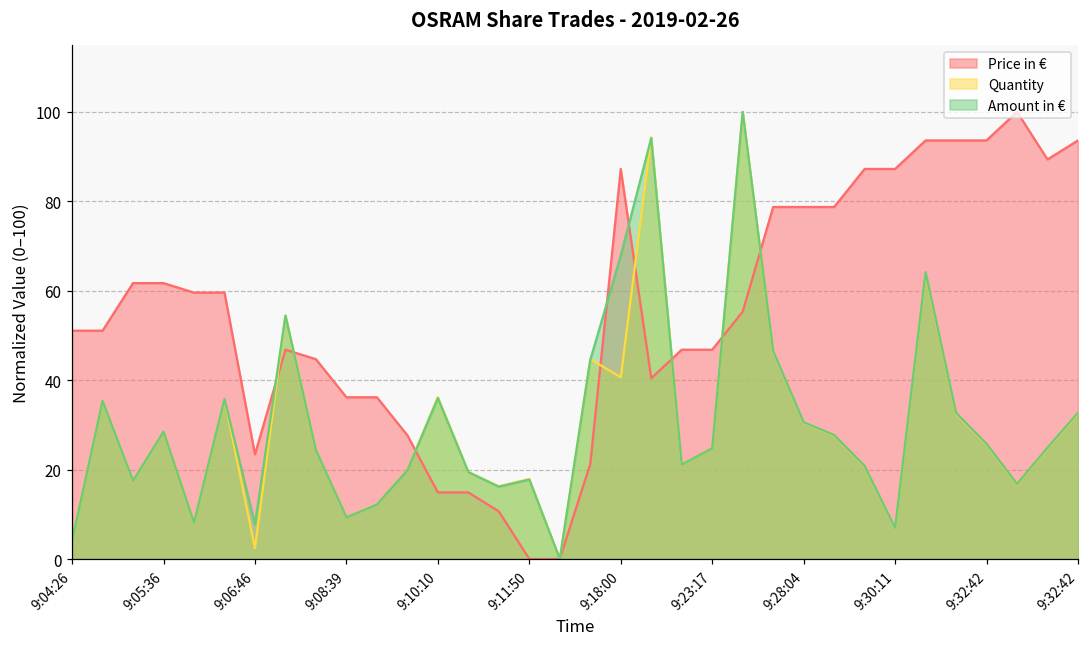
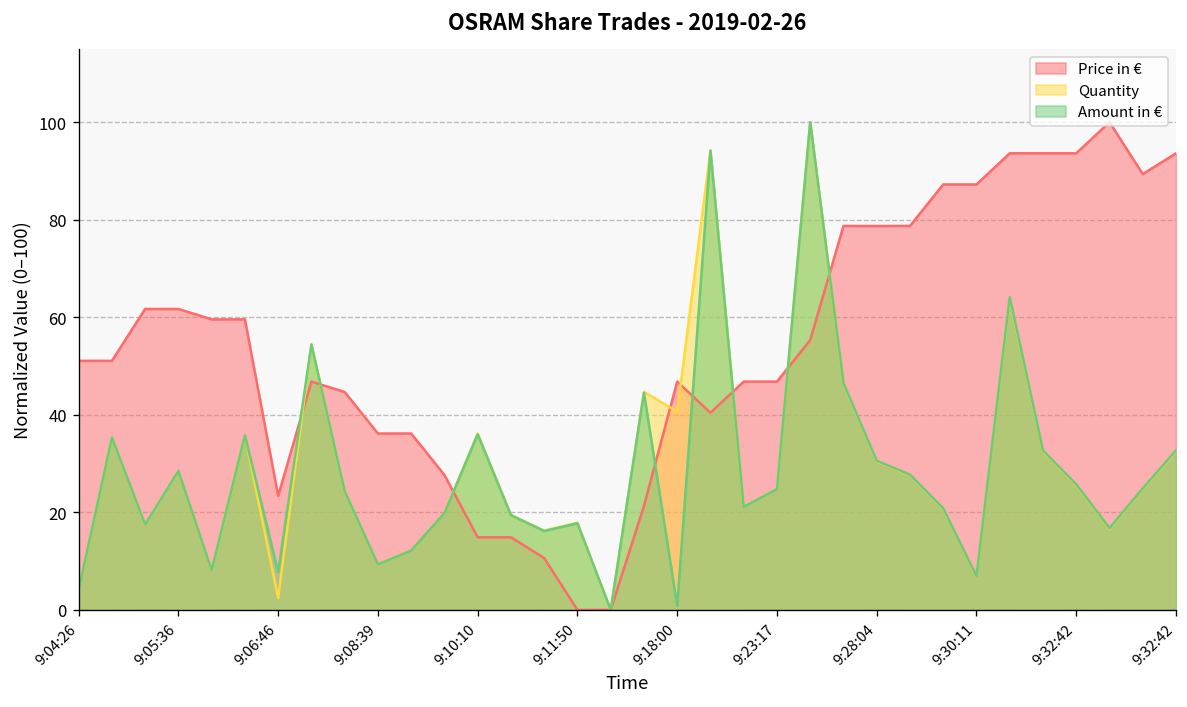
  {
    "Price in €": {
      "9:05:36": 62,
      "9:06:46": 23,
-     "9:18:00": 87
+     "9:18:00": 47
    },
    "Quantity": {
      "9:06:46": 2,
      "9:18:00": 41
    },
    "Amount in €": {
      "9:06:46": 8,
-     "9:18:00": 68
+     "9:18:00": 1
    }
  }
